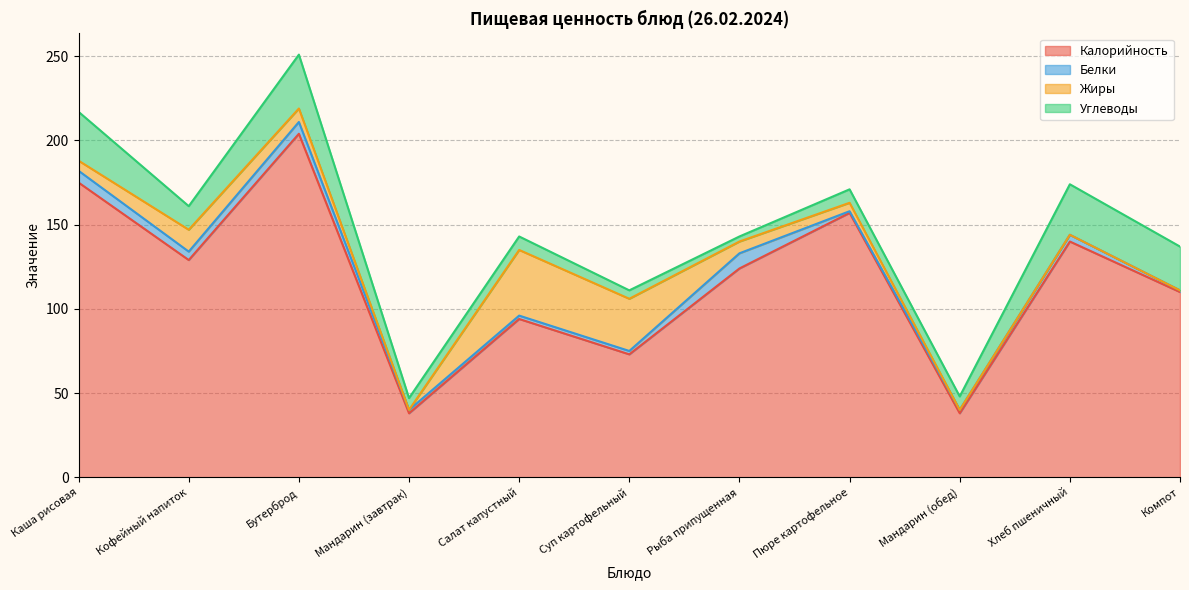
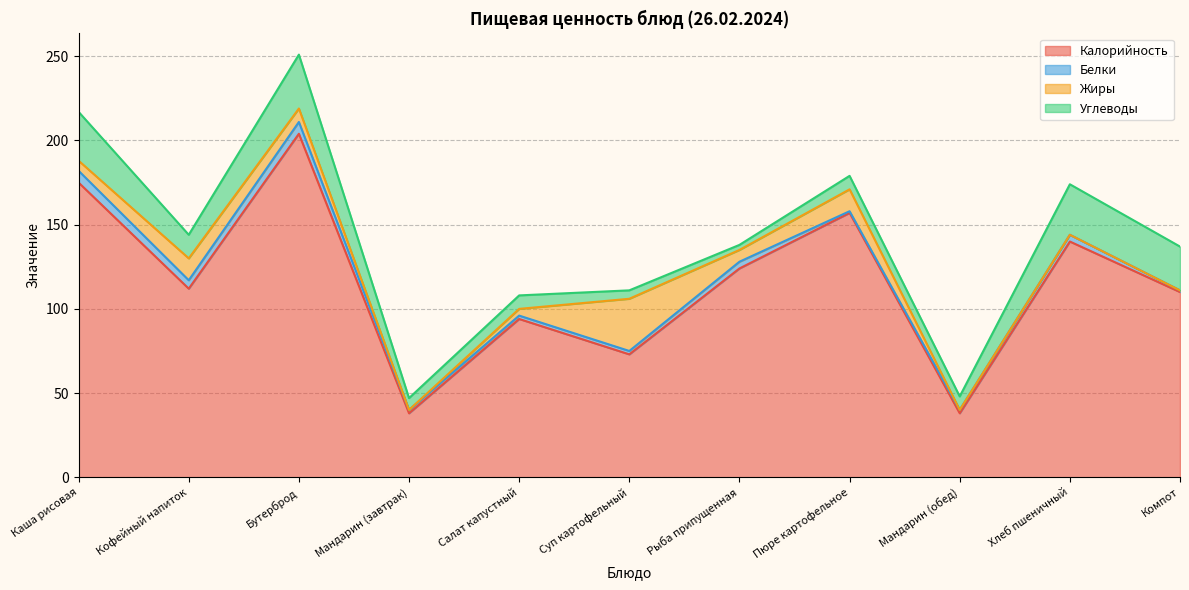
  {
    "Калорийность": {
      "Каша рисовая": 175,
-     "Кофейный напиток": 129,
+     "Кофейный напиток": 112,
      "Бутерброд": 204,
      "Мандарин (завтрак)": 38,
      "Салат капустный": 94,
      "Суп картофельный": 73,
      "Рыба припущенная": 124,
      "Мандарин (обед)": 38,
      "Хлеб пшеничный": 140
    },
    "Белки": {
      "Каша рисовая": 7,
      "Кофейный напиток": 5,
      "Бутерброд": 7,
      "Салат капустный": 2,
      "Суп картофельный": 2,
-     "Рыба припущенная": 9
+     "Рыба припущенная": 4
    },
    "Жиры": {
      "Каша рисовая": 6,
      "Кофейный напиток": 13,
      "Бутерброд": 8,
-     "Салат капустный": 39,
+     "Салат капустный": 4,
      "Суп картофельный": 31,
      "Рыба припущенная": 7,
-     "Пюре картофельное": 5
+     "Пюре картофельное": 13
    },
    "Углеводы": {
      "Каша рисовая": 29,
      "Кофейный напиток": 14,
      "Бутерброд": 32,
      "Мандарин (завтрак)": 7,
      "Салат капустный": 8,
      "Суп картофельный": 5,
      "Рыба припущенная": 3,
      "Пюре картофельное": 8,
      "Мандарин (обед)": 8,
      "Хлеб пшеничный": 30,
      "Компот": 26
    }
  }
